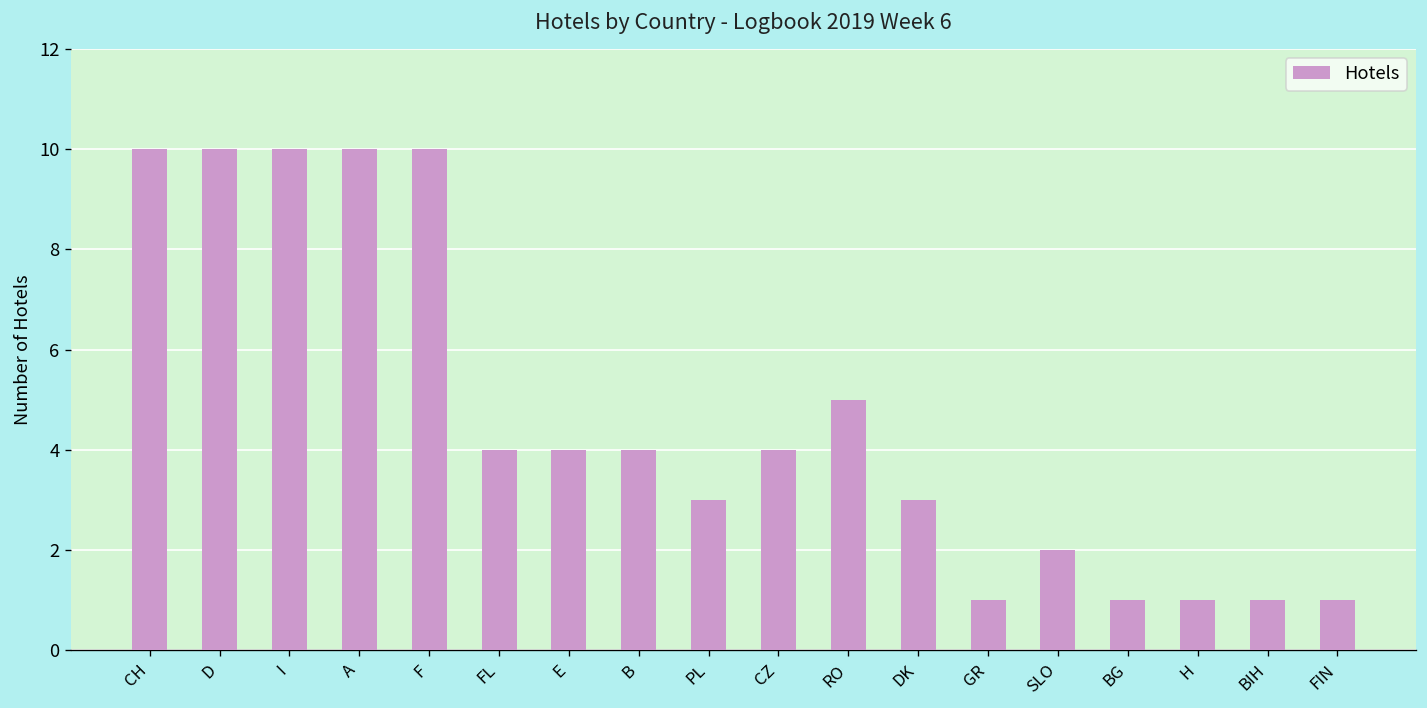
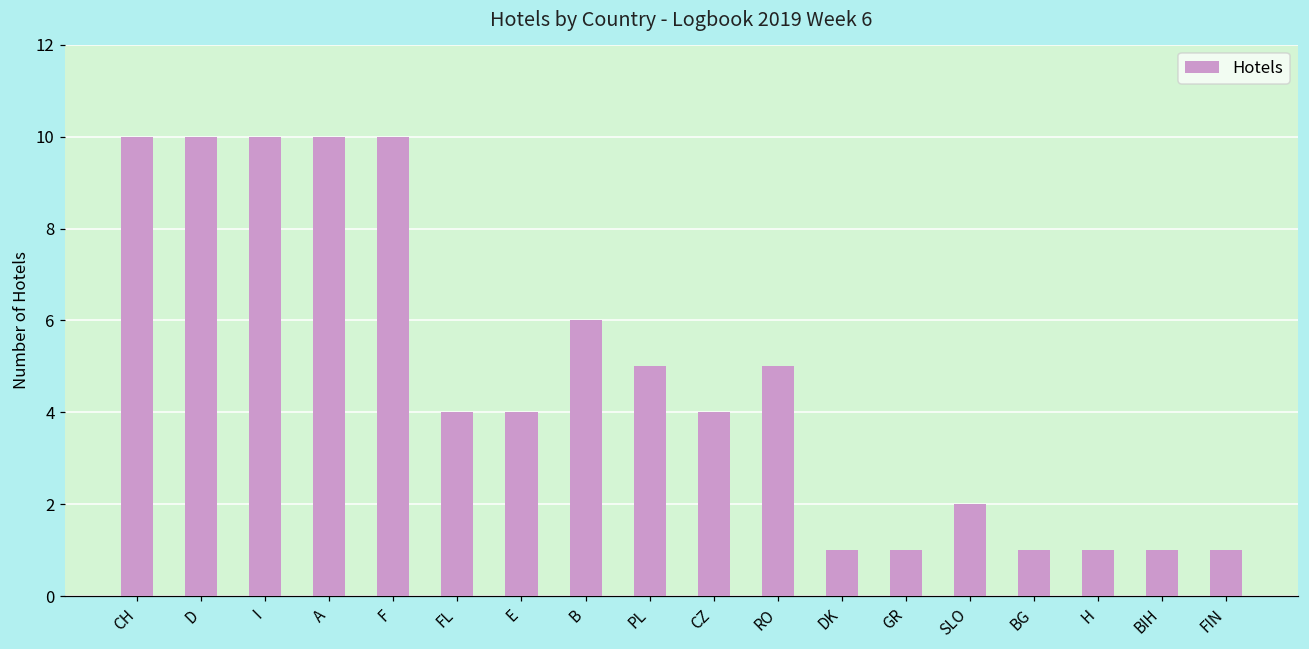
  {
    "CH": 10,
    "D": 10,
    "I": 10,
    "A": 10,
    "F": 10,
    "FL": 4,
    "E": 4,
-   "B": 4,
-   "PL": 3,
+   "B": 6,
+   "PL": 5,
    "CZ": 4,
    "RO": 5,
-   "DK": 3,
+   "DK": 1,
    "GR": 1,
    "SLO": 2,
    "BG": 1,
    "H": 1,
    "BIH": 1,
    "FIN": 1
  }
